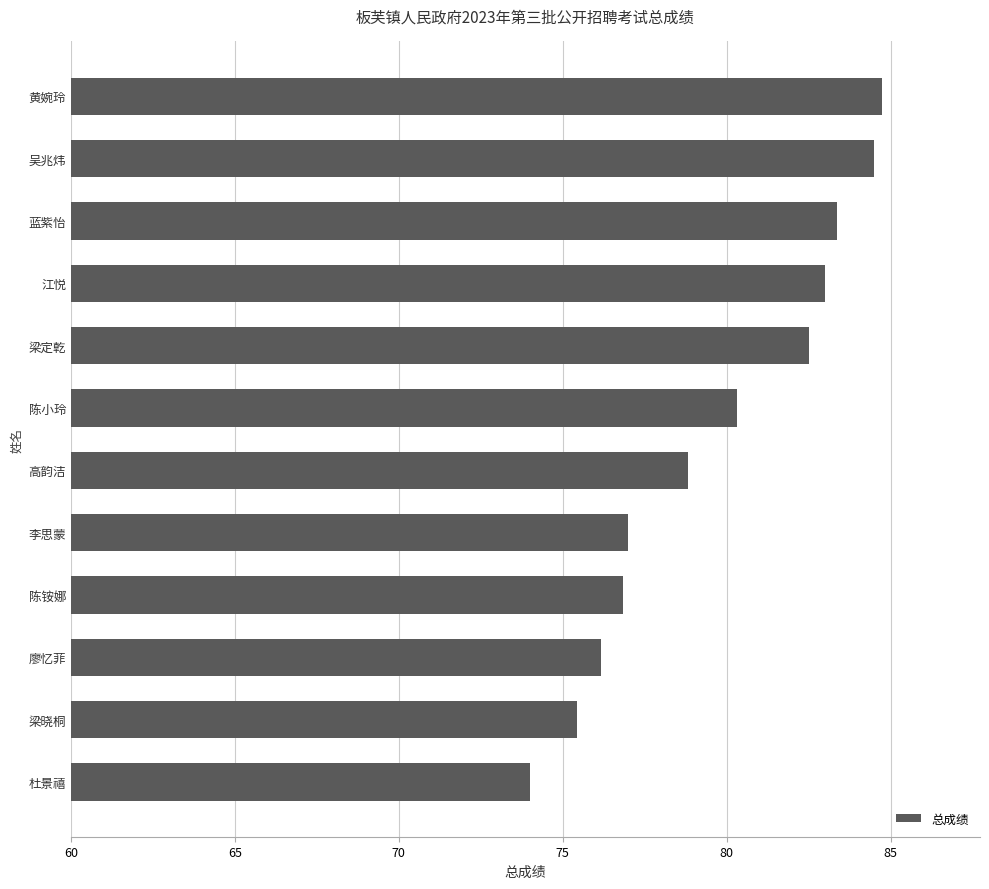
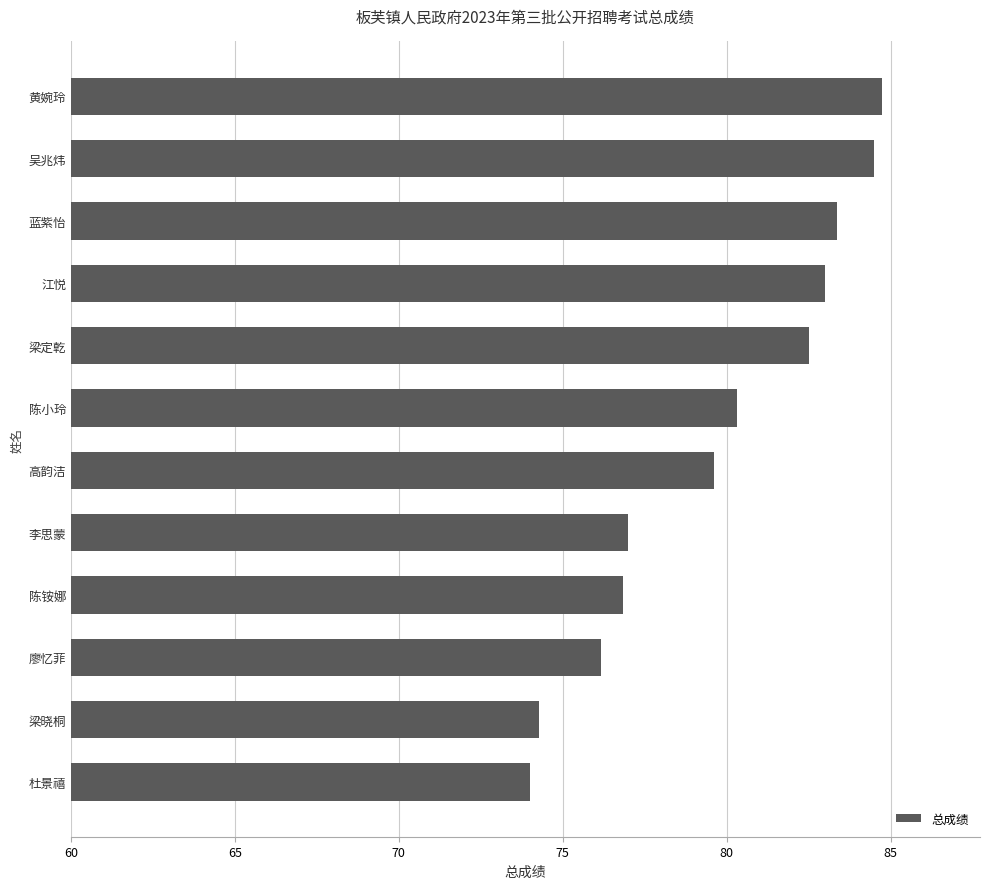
  {
    "黄婉玲": 84.7,
    "吴兆炜": 84.5,
    "蓝紫怡": 83.4,
    "江悦": 83.0,
    "梁定亁": 82.5,
    "陈小玲": 80.3,
-   "高韵洁": 78.8,
+   "高韵洁": 79.6,
    "李思蒙": 77.0,
    "陈铵娜": 76.8,
    "廖忆菲": 76.2,
-   "梁晓桐": 75.4,
+   "梁晓桐": 74.3,
    "杜景禧": 74.0
  }
